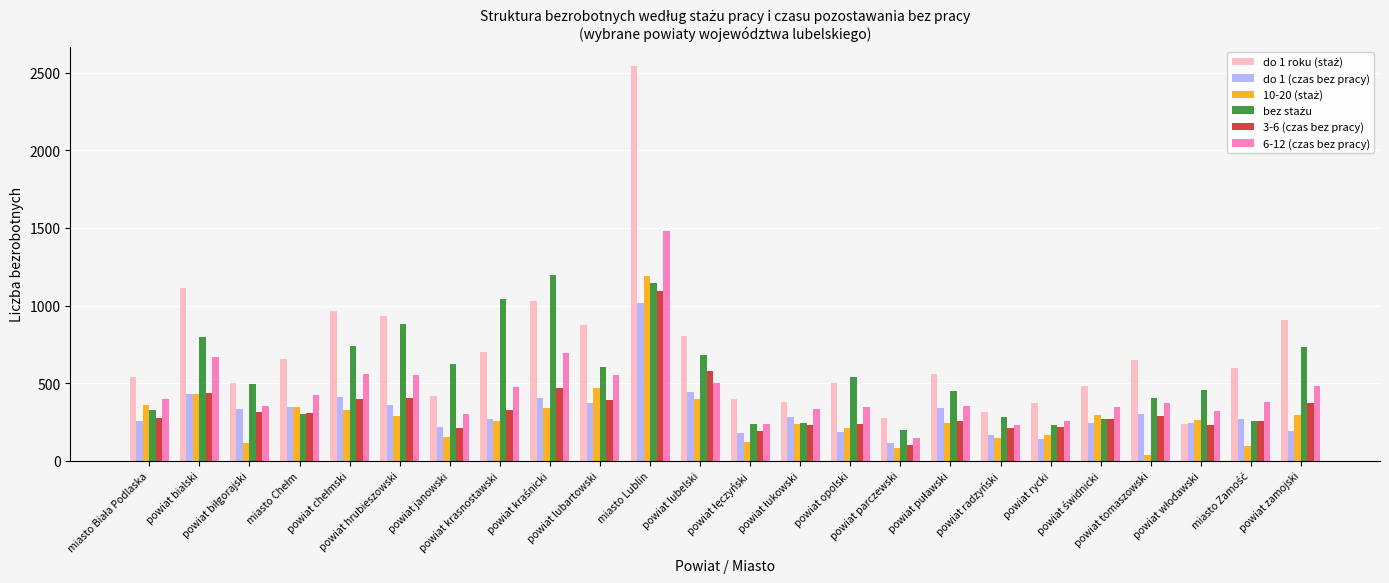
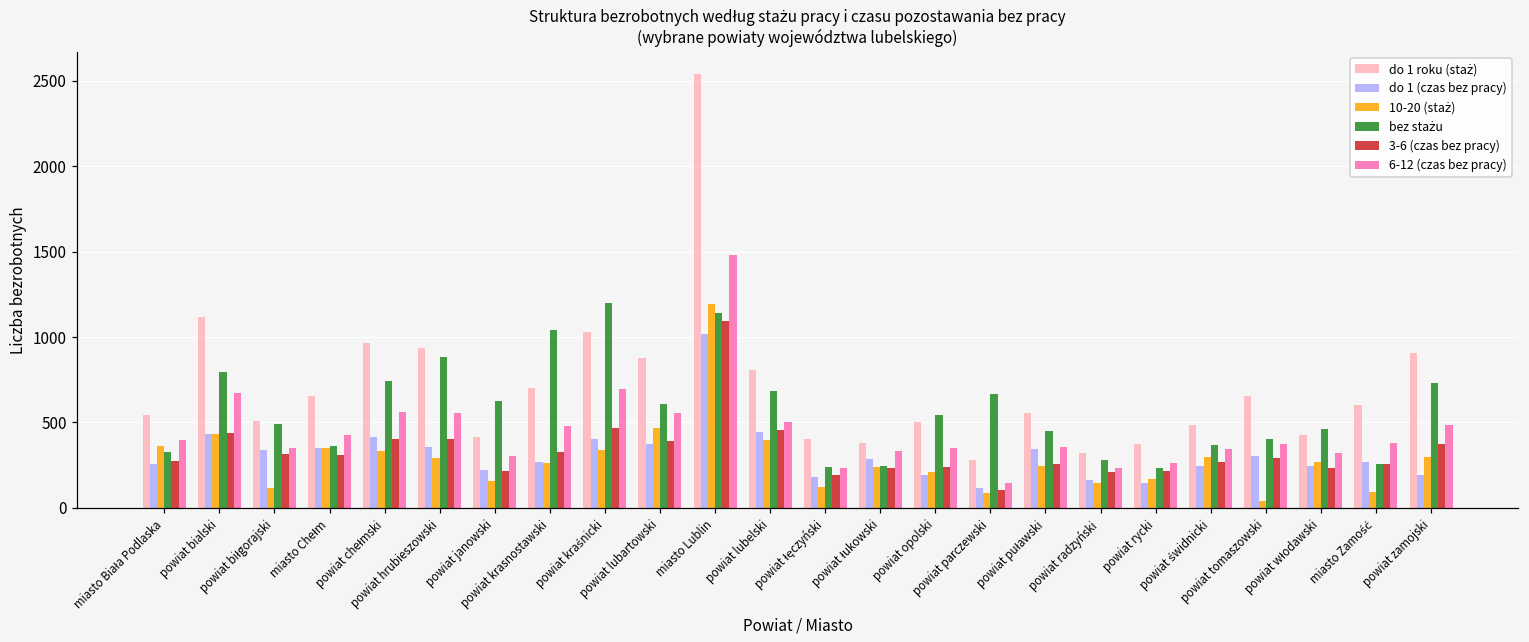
  {
    "do 1 roku (staż)": {
      "miasto Biała Podlaska": 540,
      "powiat bialski": 1110,
      "powiat biłgorajski": 510,
      "miasto Chełm": 660,
      "powiat chełmski": 960,
      "powiat hrubieszowski": 930,
      "powiat janowski": 420,
      "powiat krasnostawski": 700,
      "powiat kraśnicki": 1030,
      "powiat lubartowski": 880,
      "miasto Lublin": 2540,
      "powiat lubelski": 810,
      "powiat łęczyński": 400,
      "powiat łukowski": 380,
      "powiat opolski": 500,
      "powiat parczewski": 280,
      "powiat puławski": 560,
      "powiat radzyński": 320,
      "powiat rycki": 370,
      "powiat świdnicki": 490,
      "powiat tomaszowski": 650,
-     "powiat włodawski": 240,
+     "powiat włodawski": 420,
      "miasto Zamość": 600,
      "powiat zamojski": 910
    },
    "do 1 (czas bez pracy)": {
      "miasto Biała Podlaska": 250,
      "powiat bialski": 430,
      "powiat biłgorajski": 340,
      "miasto Chełm": 350,
      "powiat chełmski": 410,
      "powiat hrubieszowski": 360,
      "powiat janowski": 220,
      "powiat krasnostawski": 270,
      "powiat kraśnicki": 400,
      "powiat lubartowski": 380,
      "miasto Lublin": 1020,
      "powiat lubelski": 440,
      "powiat łęczyński": 180,
      "powiat łukowski": 290,
      "powiat opolski": 190,
      "powiat parczewski": 120,
      "powiat puławski": 340,
      "powiat radzyński": 170,
      "powiat rycki": 140,
      "powiat świdnicki": 240,
      "powiat tomaszowski": 300,
      "powiat włodawski": 250,
      "miasto Zamość": 270,
      "powiat zamojski": 190
    },
    "10-20 (staż)": {
      "miasto Biała Podlaska": 360,
      "powiat bialski": 430,
      "powiat biłgorajski": 110,
      "miasto Chełm": 350,
      "powiat chełmski": 330,
      "powiat hrubieszowski": 290,
      "powiat janowski": 150,
      "powiat krasnostawski": 260,
      "powiat kraśnicki": 340,
      "powiat lubartowski": 470,
      "miasto Lublin": 1190,
      "powiat lubelski": 400,
      "powiat łęczyński": 120,
      "powiat łukowski": 240,
      "powiat opolski": 210,
      "powiat parczewski": 80,
      "powiat puławski": 250,
      "powiat radzyński": 150,
      "powiat rycki": 170,
      "powiat świdnicki": 300,
      "powiat tomaszowski": 40,
      "powiat włodawski": 270,
      "miasto Zamość": 90,
      "powiat zamojski": 300
    },
    "bez stażu": {
      "miasto Biała Podlaska": 330,
      "powiat bialski": 800,
      "powiat biłgorajski": 490,
-     "miasto Chełm": 310,
+     "miasto Chełm": 360,
      "powiat chełmski": 740,
      "powiat hrubieszowski": 890,
      "powiat janowski": 630,
      "powiat krasnostawski": 1040,
      "powiat kraśnicki": 1200,
      "powiat lubartowski": 610,
      "miasto Lublin": 1140,
      "powiat lubelski": 680,
      "powiat łęczyński": 240,
      "powiat łukowski": 240,
      "powiat opolski": 540,
-     "powiat parczewski": 200,
+     "powiat parczewski": 660,
      "powiat puławski": 450,
      "powiat radzyński": 280,
      "powiat rycki": 230,
-     "powiat świdnicki": 270,
+     "powiat świdnicki": 370,
      "powiat tomaszowski": 400,
      "powiat włodawski": 460,
      "miasto Zamość": 250,
      "powiat zamojski": 730
    },
    "3-6 (czas bez pracy)": {
      "miasto Biała Podlaska": 280,
      "powiat bialski": 440,
      "powiat biłgorajski": 310,
      "miasto Chełm": 310,
      "powiat chełmski": 400,
      "powiat hrubieszowski": 400,
      "powiat janowski": 220,
      "powiat krasnostawski": 330,
      "powiat kraśnicki": 470,
      "powiat lubartowski": 390,
      "miasto Lublin": 1090,
-     "powiat lubelski": 580,
+     "powiat lubelski": 450,
      "powiat łęczyński": 190,
      "powiat łukowski": 230,
      "powiat opolski": 240,
      "powiat parczewski": 100,
      "powiat puławski": 250,
      "powiat radzyński": 210,
      "powiat rycki": 220,
      "powiat świdnicki": 270,
      "powiat tomaszowski": 290,
      "powiat włodawski": 230,
      "miasto Zamość": 260,
      "powiat zamojski": 370
    },
    "6-12 (czas bez pracy)": {
      "miasto Biała Podlaska": 400,
      "powiat bialski": 670,
      "powiat biłgorajski": 350,
      "miasto Chełm": 420,
      "powiat chełmski": 560,
      "powiat hrubieszowski": 550,
      "powiat janowski": 300,
      "powiat krasnostawski": 480,
      "powiat kraśnicki": 690,
      "powiat lubartowski": 550,
      "miasto Lublin": 1480,
      "powiat lubelski": 500,
      "powiat łęczyński": 240,
      "powiat łukowski": 330,
      "powiat opolski": 350,
      "powiat parczewski": 150,
      "powiat puławski": 350,
      "powiat radzyński": 230,
      "powiat rycki": 260,
      "powiat świdnicki": 350,
      "powiat tomaszowski": 370,
      "powiat włodawski": 320,
      "miasto Zamość": 380,
      "powiat zamojski": 480
    }
  }
